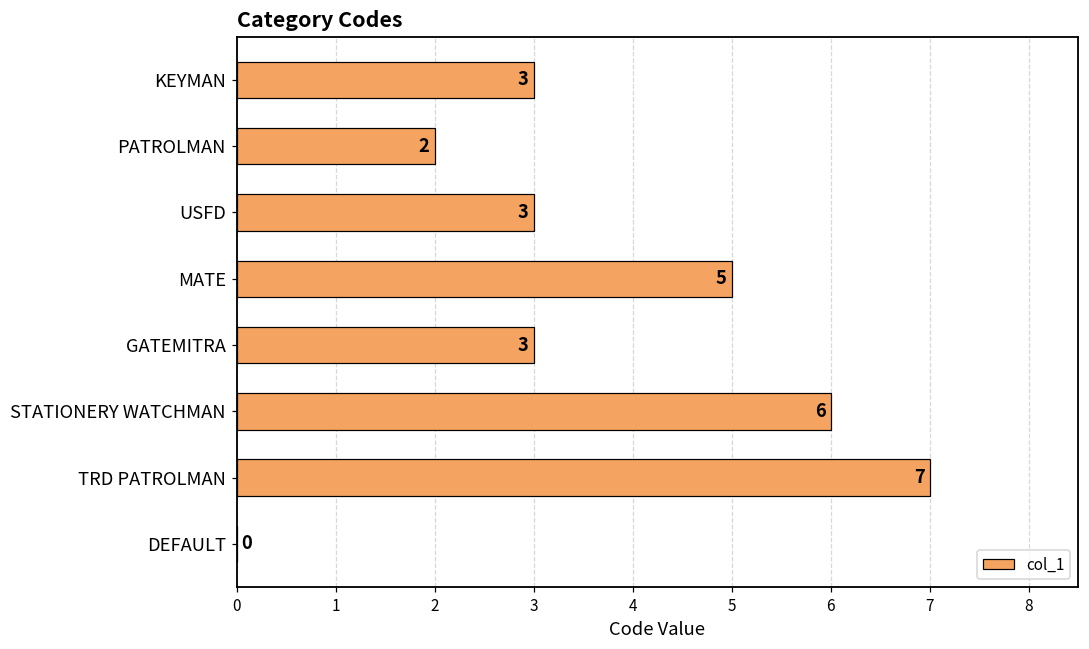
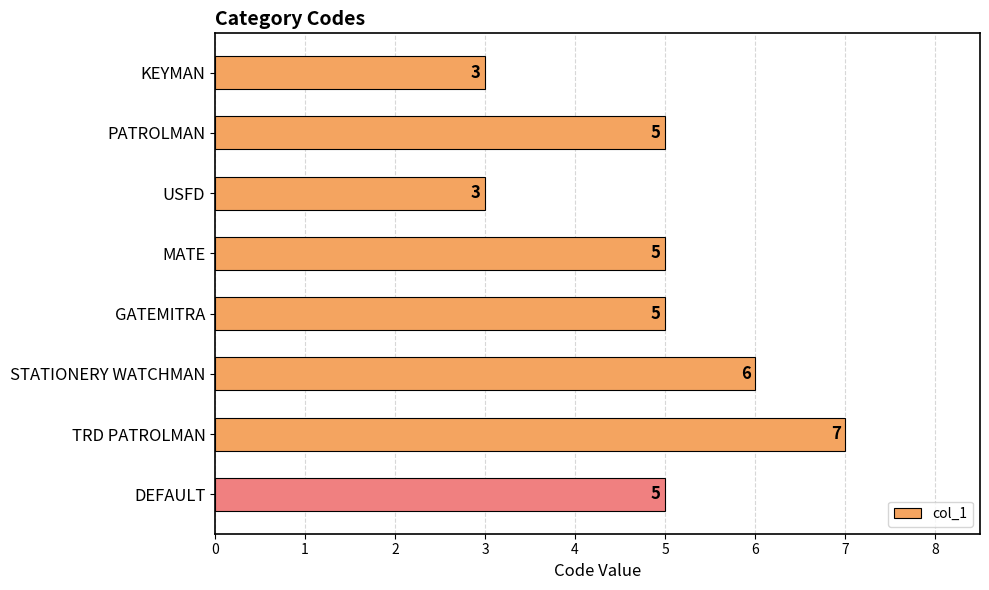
  {
    "KEYMAN": 3,
-   "PATROLMAN": 2,
+   "PATROLMAN": 5,
    "USFD": 3,
    "MATE": 5,
-   "GATEMITRA": 3,
+   "GATEMITRA": 5,
    "STATIONERY WATCHMAN": 6,
    "TRD PATROLMAN": 7,
-   "DEFAULT": 0
+   "DEFAULT": 5
  }
